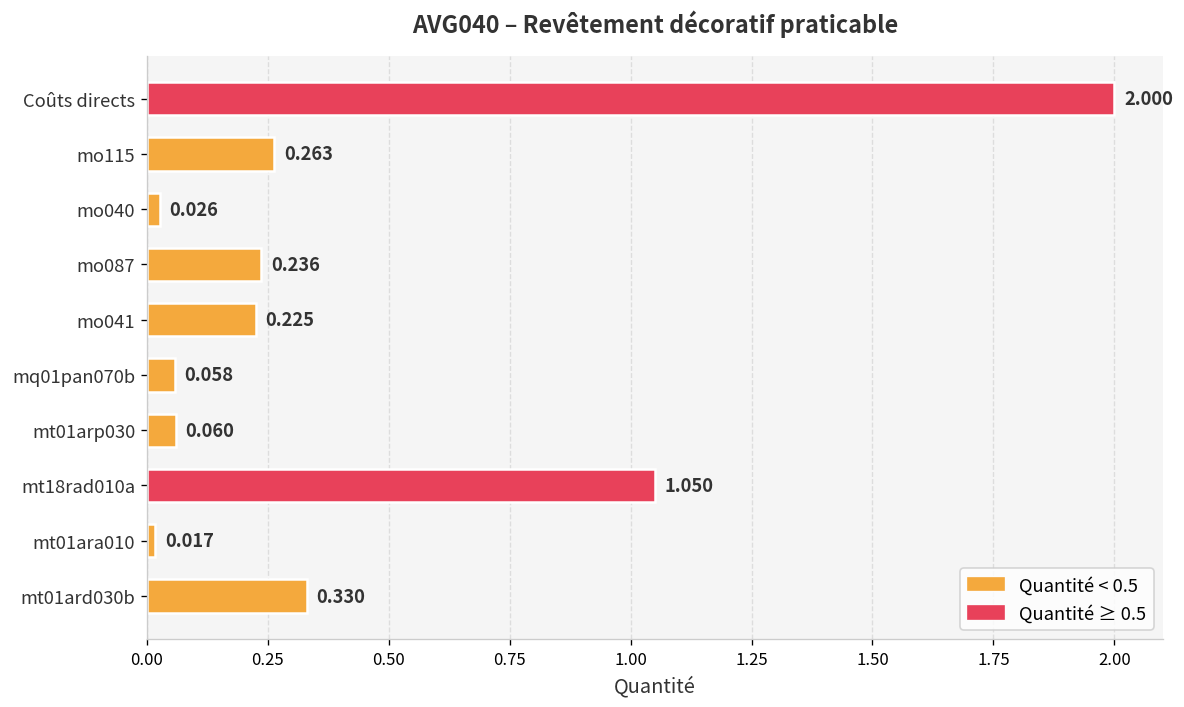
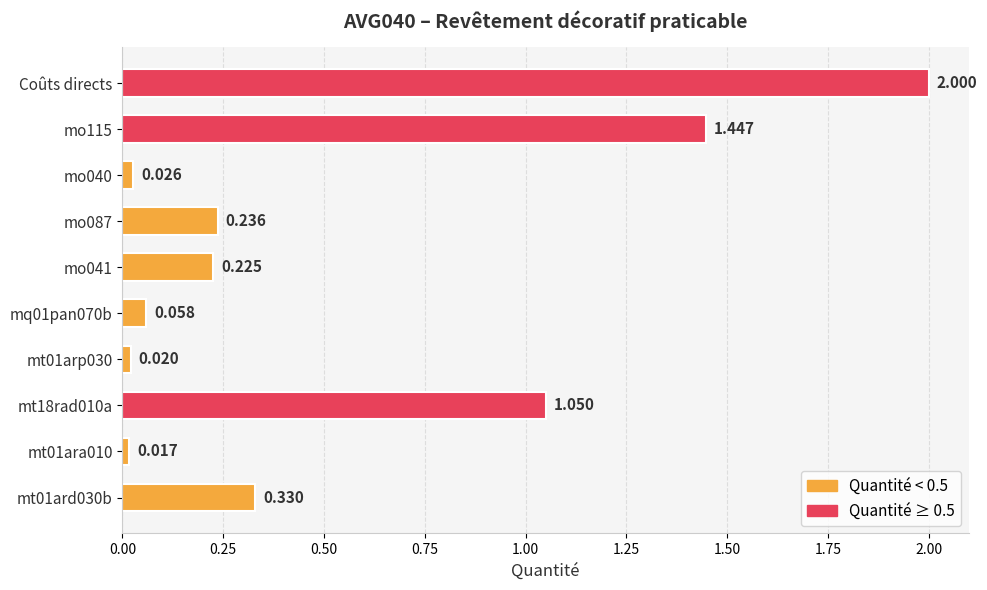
  {
    "Coûts directs": 2.000,
-   "mo115": 0.263,
+   "mo115": 1.447,
    "mo040": 0.026,
    "mo087": 0.236,
    "mo041": 0.225,
    "mq01pan070b": 0.058,
-   "mt01arp030": 0.060,
+   "mt01arp030": 0.020,
    "mt18rad010a": 1.050,
    "mt01ara010": 0.017,
    "mt01ard030b": 0.330
  }
